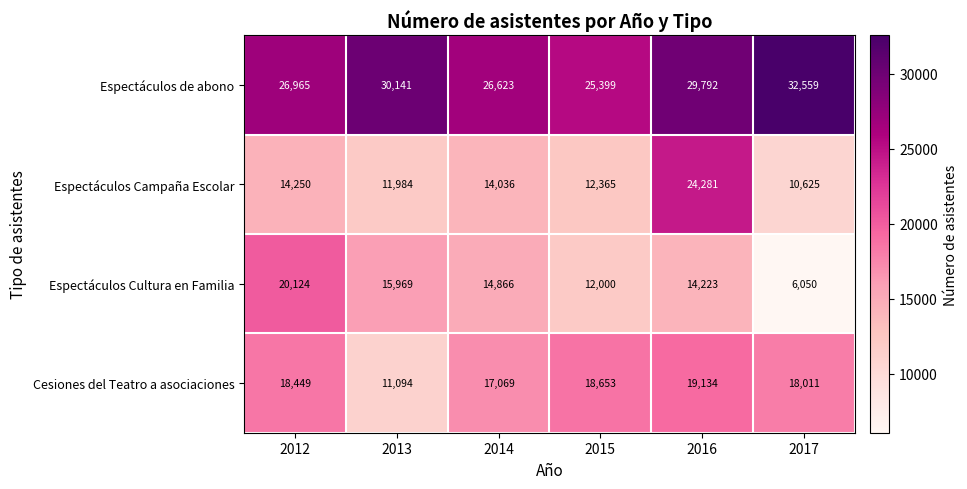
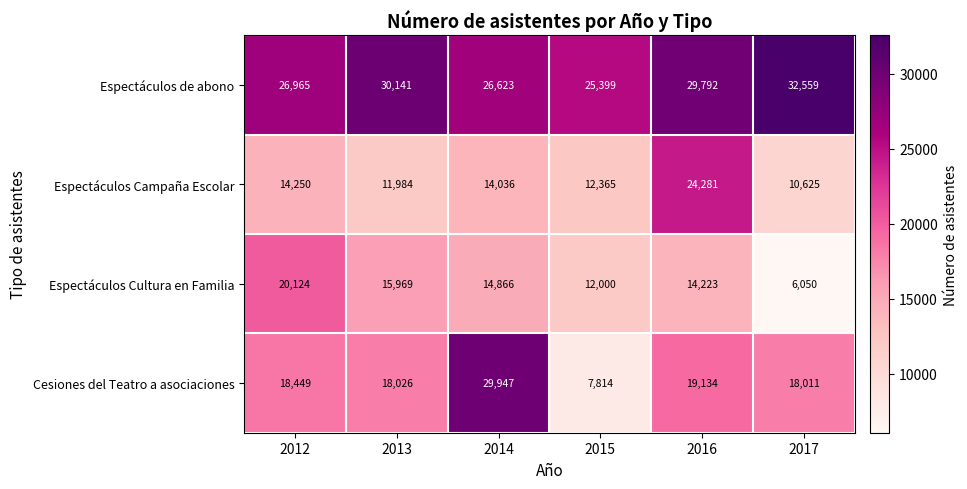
  {
    "Espectáculos de abono": {
      "2012": "26,965",
      "2013": "30,141",
      "2014": "26,623",
      "2015": "25,399",
      "2016": "29,792",
      "2017": "32,559"
    },
    "Espectáculos Campaña Escolar": {
      "2012": "14,250",
      "2013": "11,984",
      "2014": "14,036",
      "2015": "12,365",
      "2016": "24,281",
      "2017": "10,625"
    },
    "Espectáculos Cultura en Familia": {
      "2012": "20,124",
      "2013": "15,969",
      "2014": "14,866",
      "2015": "12,000",
      "2016": "14,223",
      "2017": "6,050"
    },
    "Cesiones del Teatro a asociaciones": {
      "2012": "18,449",
-     "2013": "11,094",
-     "2014": "17,069",
-     "2015": "18,653",
+     "2013": "18,026",
+     "2014": "29,947",
+     "2015": "7,814",
      "2016": "19,134",
      "2017": "18,011"
    }
  }
